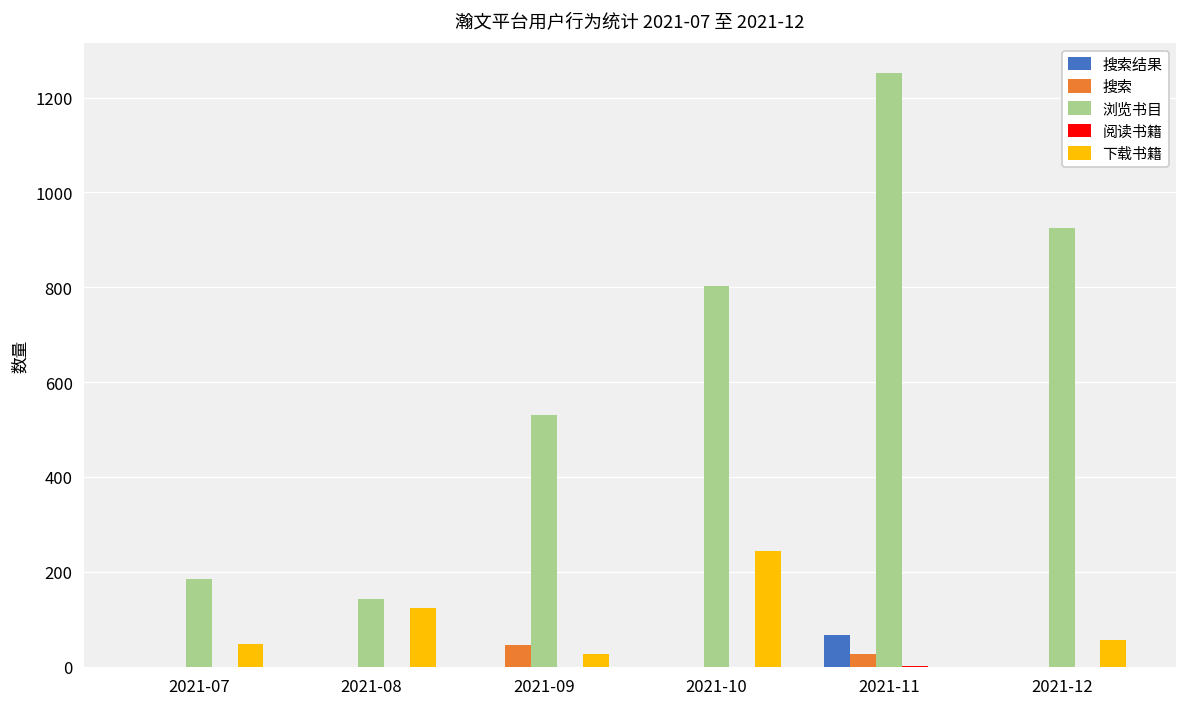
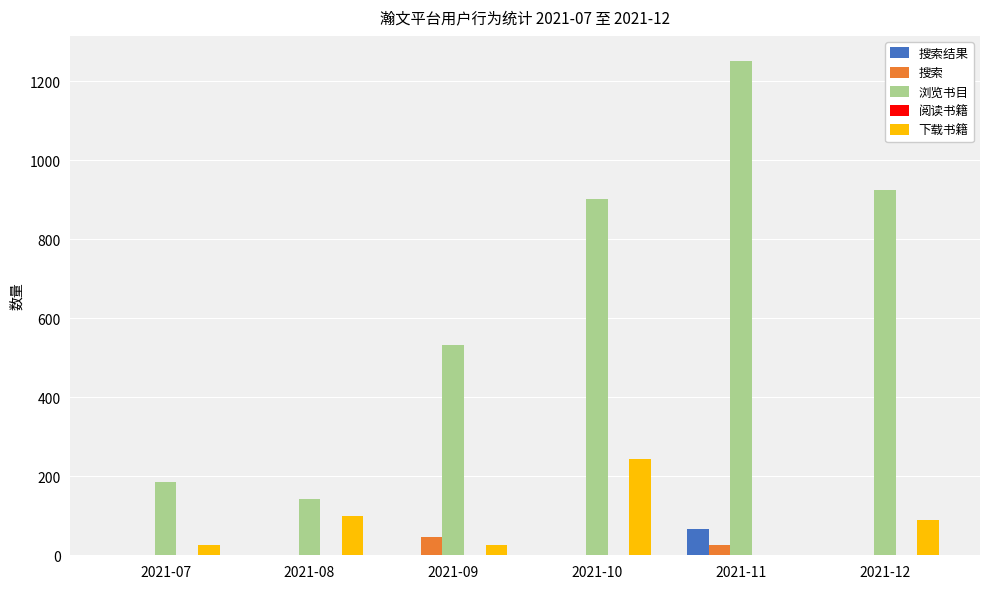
  {
    "搜索结果": {
      "2021-07": 0,
      "2021-08": 0,
      "2021-09": 0,
      "2021-10": 0,
      "2021-11": 70,
      "2021-12": 0
    },
    "搜索": {
      "2021-07": 0,
      "2021-08": 0,
      "2021-09": 50,
      "2021-10": 0,
      "2021-11": 30,
      "2021-12": 0
    },
    "浏览书目": {
      "2021-07": 190,
      "2021-08": 140,
      "2021-09": 530,
-     "2021-10": 800,
+     "2021-10": 900,
      "2021-11": 1250,
      "2021-12": 930
    },
    "阅读书籍": {
      "2021-07": 0,
      "2021-08": 0,
      "2021-09": 0,
      "2021-10": 0,
      "2021-12": 0
    },
    "下载书籍": {
-     "2021-07": 50,
-     "2021-08": 120,
+     "2021-07": 30,
+     "2021-08": 100,
      "2021-09": 30,
      "2021-10": 240,
      "2021-11": 0,
-     "2021-12": 60
+     "2021-12": 90
    }
  }
